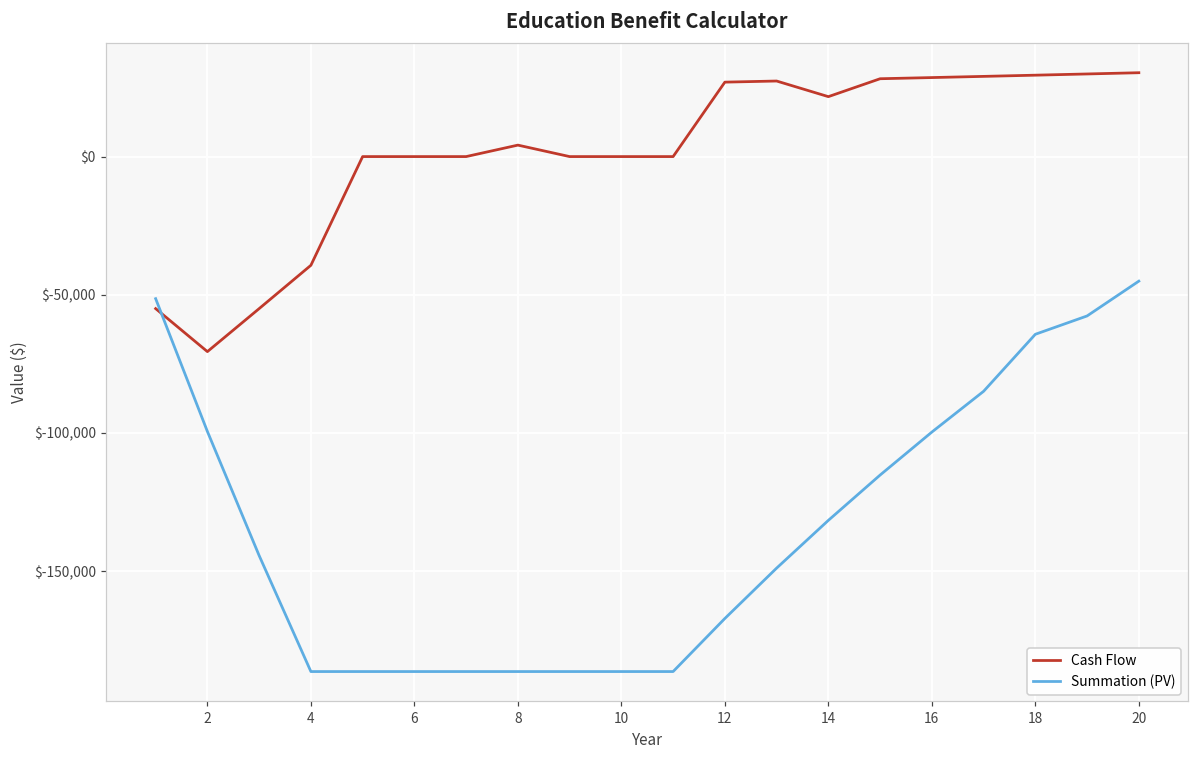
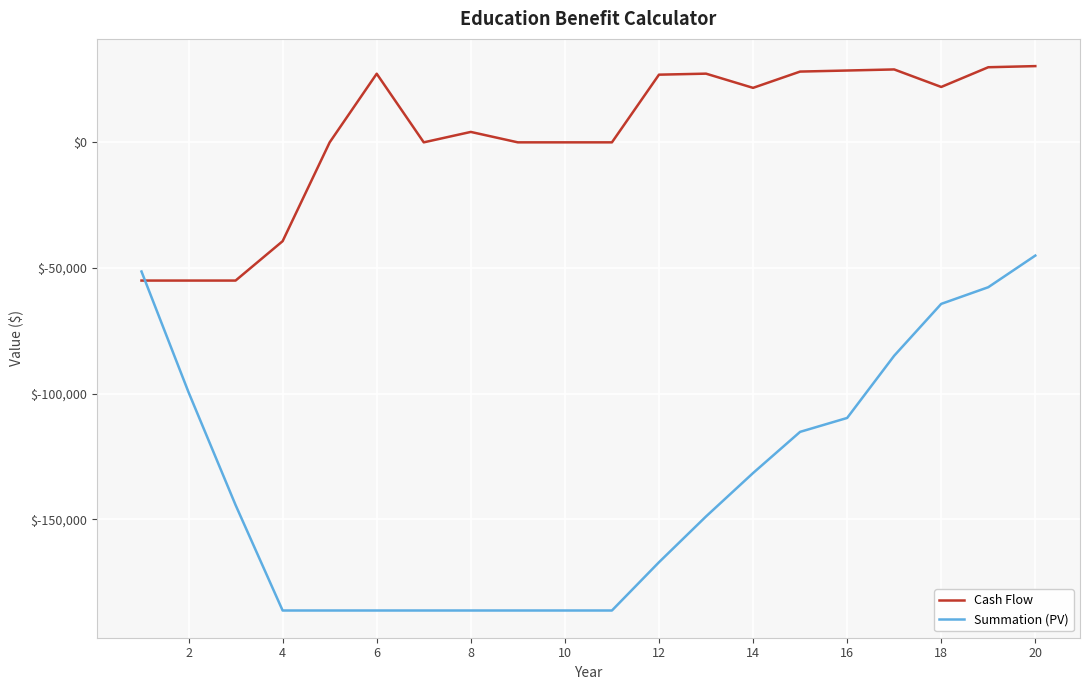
  {
    "Cash Flow": {
-     "2": "$-71,000",
+     "2": "$-55,000",
      "4": "$-39,000",
-     "6": "$0",
+     "6": "$27,000",
      "8": "$4,000",
      "10": "$0",
      "12": "$27,000",
      "14": "$22,000",
      "16": "$29,000",
-     "18": "$29,000",
+     "18": "$22,000",
      "20": "$30,000"
    },
    "Summation (PV)": {
      "2": "$-99,000",
      "4": "$-186,000",
      "6": "$-186,000",
      "8": "$-186,000",
      "10": "$-186,000",
      "12": "$-167,000",
      "14": "$-132,000",
-     "16": "$-100,000",
+     "16": "$-110,000",
      "18": "$-64,000",
      "20": "$-45,000"
    }
  }
